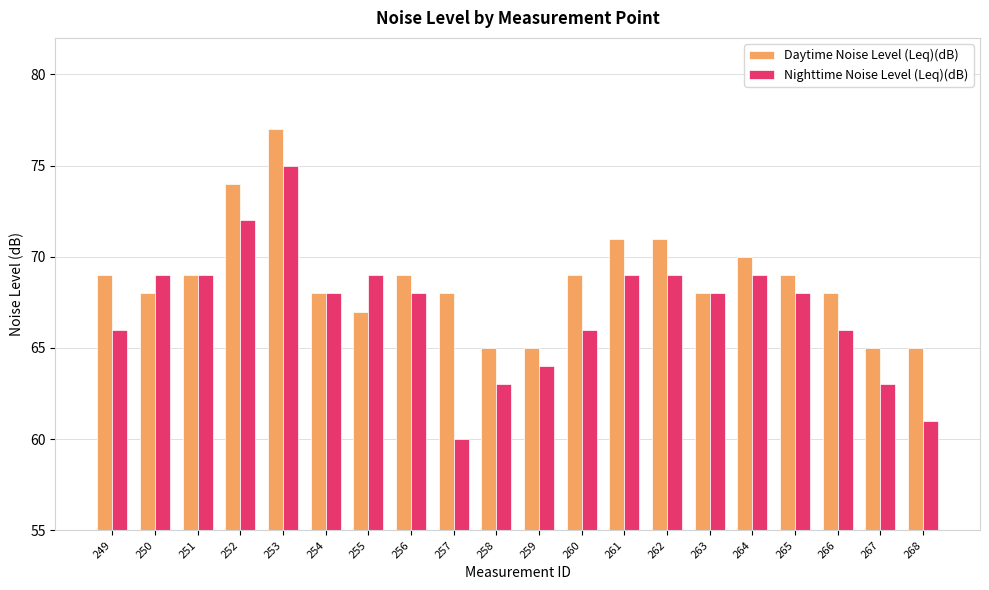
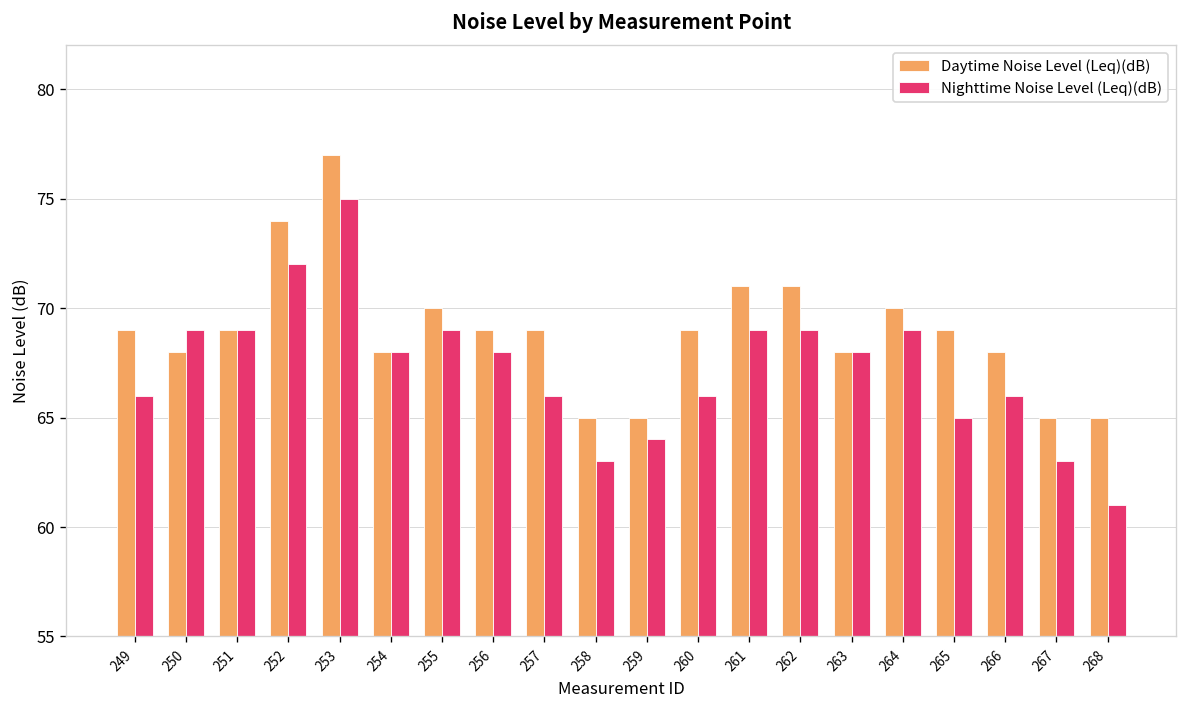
  {
    "Daytime Noise Level (Leq)(dB)": {
      "249": 69,
      "250": 68,
      "251": 69,
      "252": 74,
      "253": 77,
      "254": 68,
-     "255": 67,
+     "255": 70,
      "256": 69,
-     "257": 68,
+     "257": 69,
      "258": 65,
      "259": 65,
      "260": 69,
      "261": 71,
      "262": 71,
      "263": 68,
      "264": 70,
      "265": 69,
      "266": 68,
      "267": 65,
      "268": 65
    },
    "Nighttime Noise Level (Leq)(dB)": {
      "249": 66,
      "250": 69,
      "251": 69,
      "252": 72,
      "253": 75,
      "254": 68,
      "255": 69,
      "256": 68,
-     "257": 60,
+     "257": 66,
      "258": 63,
      "259": 64,
      "260": 66,
      "261": 69,
      "262": 69,
      "263": 68,
      "264": 69,
-     "265": 68,
+     "265": 65,
      "266": 66,
      "267": 63,
      "268": 61
    }
  }
